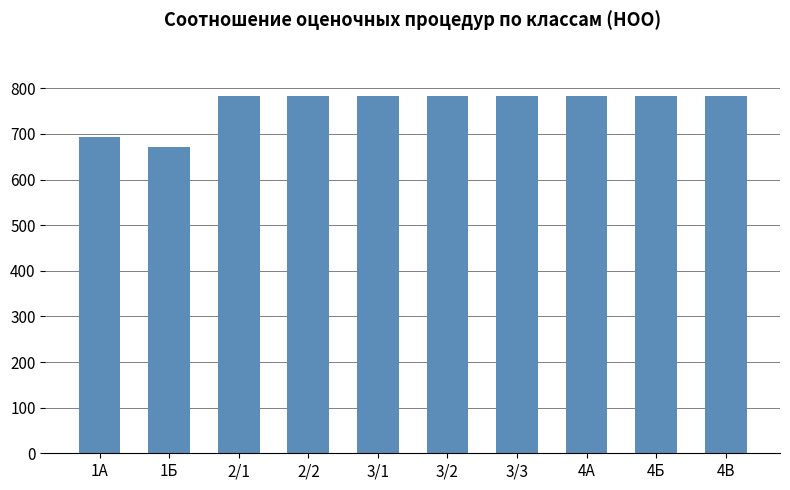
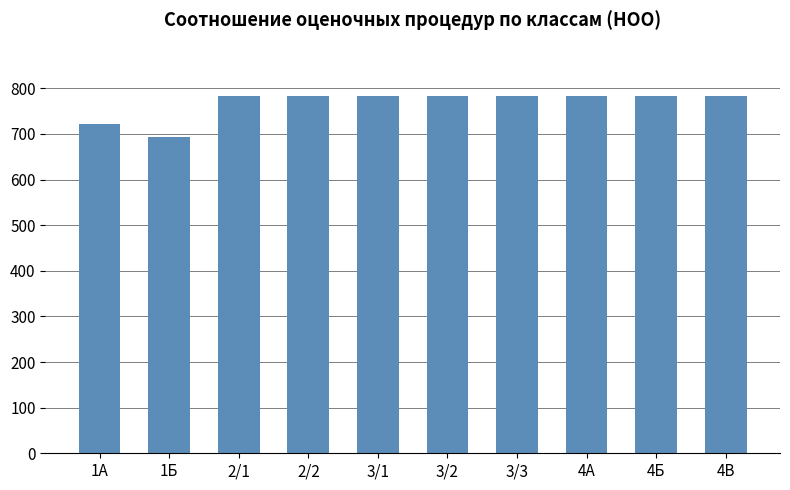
  {
-   "1А": 690,
-   "1Б": 670,
+   "1А": 720,
+   "1Б": 690,
    "2/1": 780,
    "2/2": 780,
    "3/1": 780,
    "3/2": 780,
    "3/3": 780,
    "4А": 780,
    "4Б": 780,
    "4В": 780
  }
